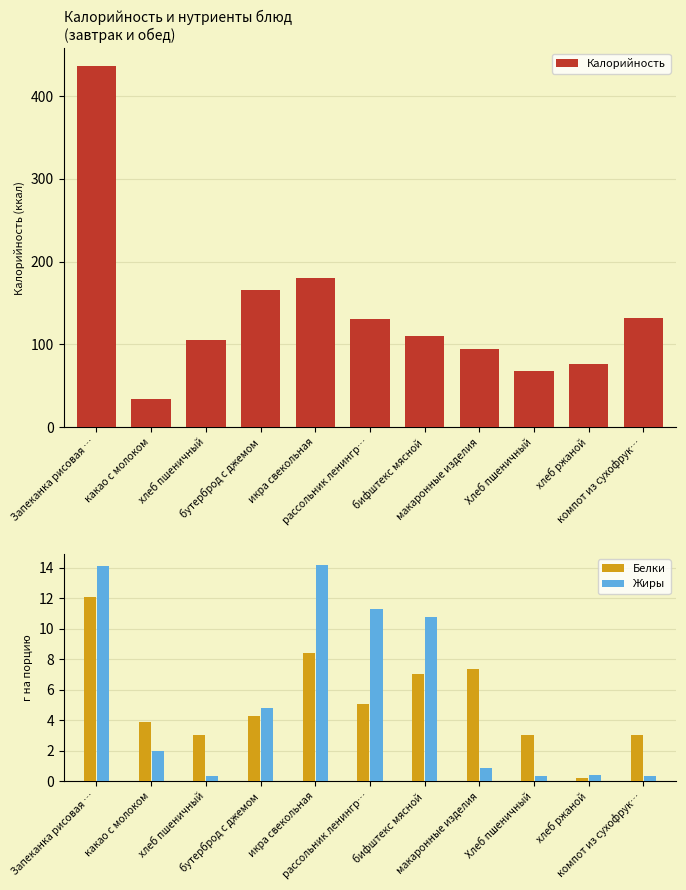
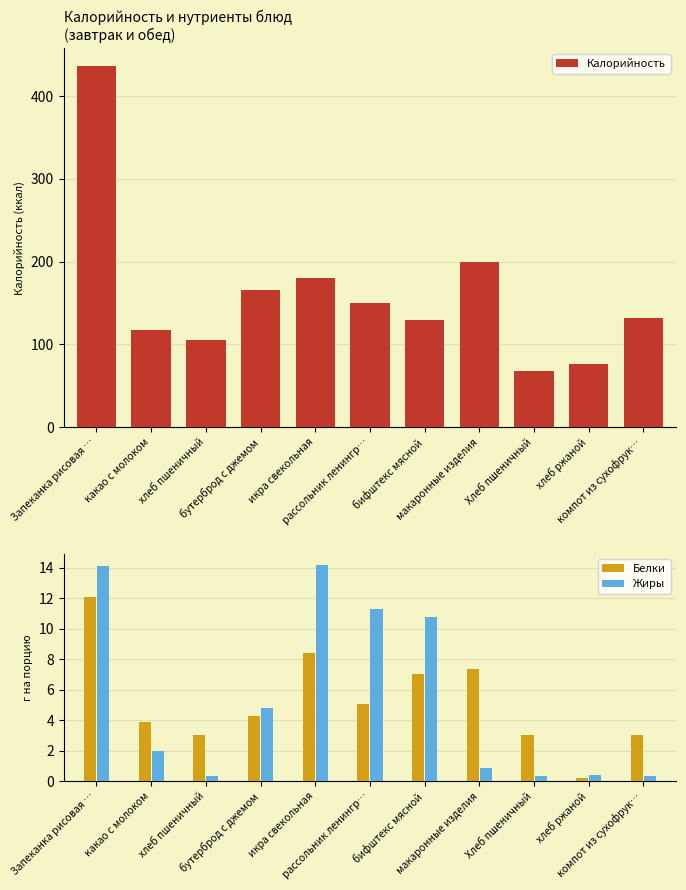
  {
    "Калорийность и нутриенты блюд (завтрак и обед)": {
      "Запеканка рисовая …": 440,
-     "какао с молоком": 30,
+     "какао с молоком": 120,
      "хлеб пшеничный": 100,
      "бутерброд с джемом": 170,
      "икра свекольная": 180,
-     "рассольник ленингр…": 130,
-     "бифштекс мясной": 110,
-     "макаронные изделия": 90,
+     "рассольник ленингр…": 150,
+     "бифштекс мясной": 130,
+     "макаронные изделия": 200,
      "Хлеб пшеничный": 70,
      "хлеб ржаной": 80,
      "компот из сухофрук…": 130
    }
  }
